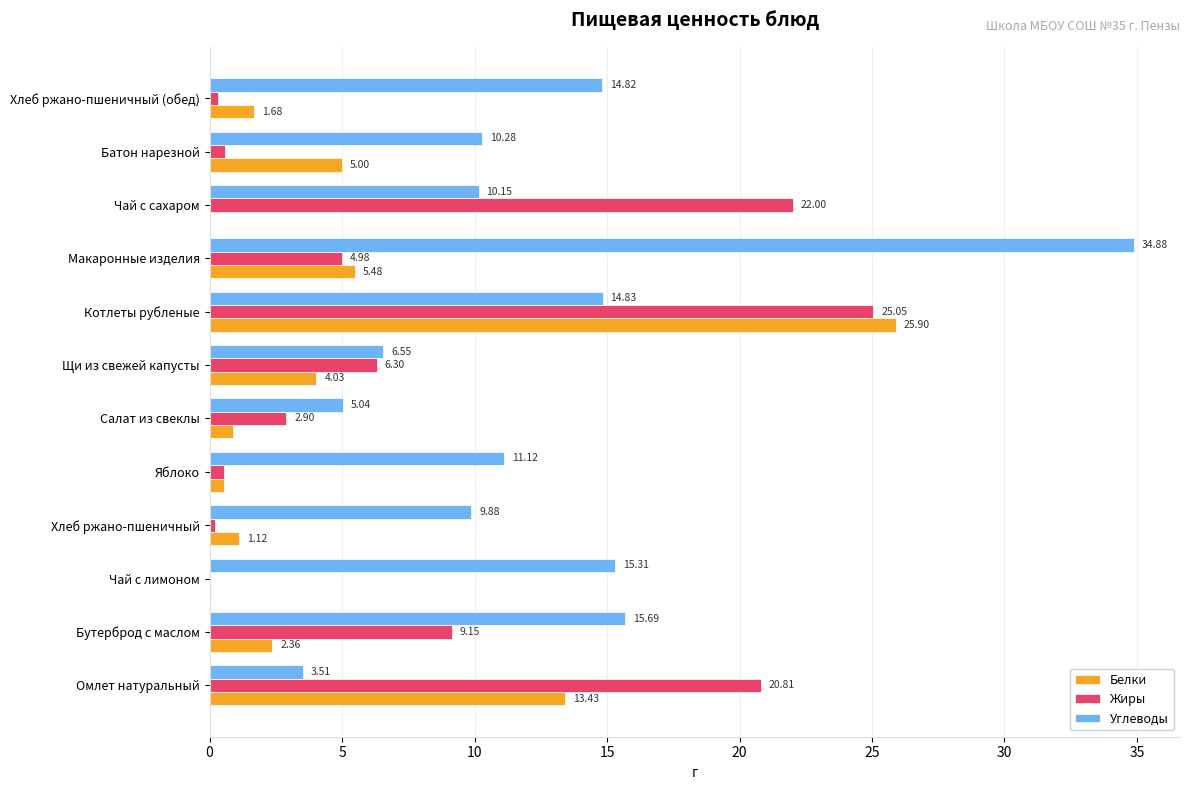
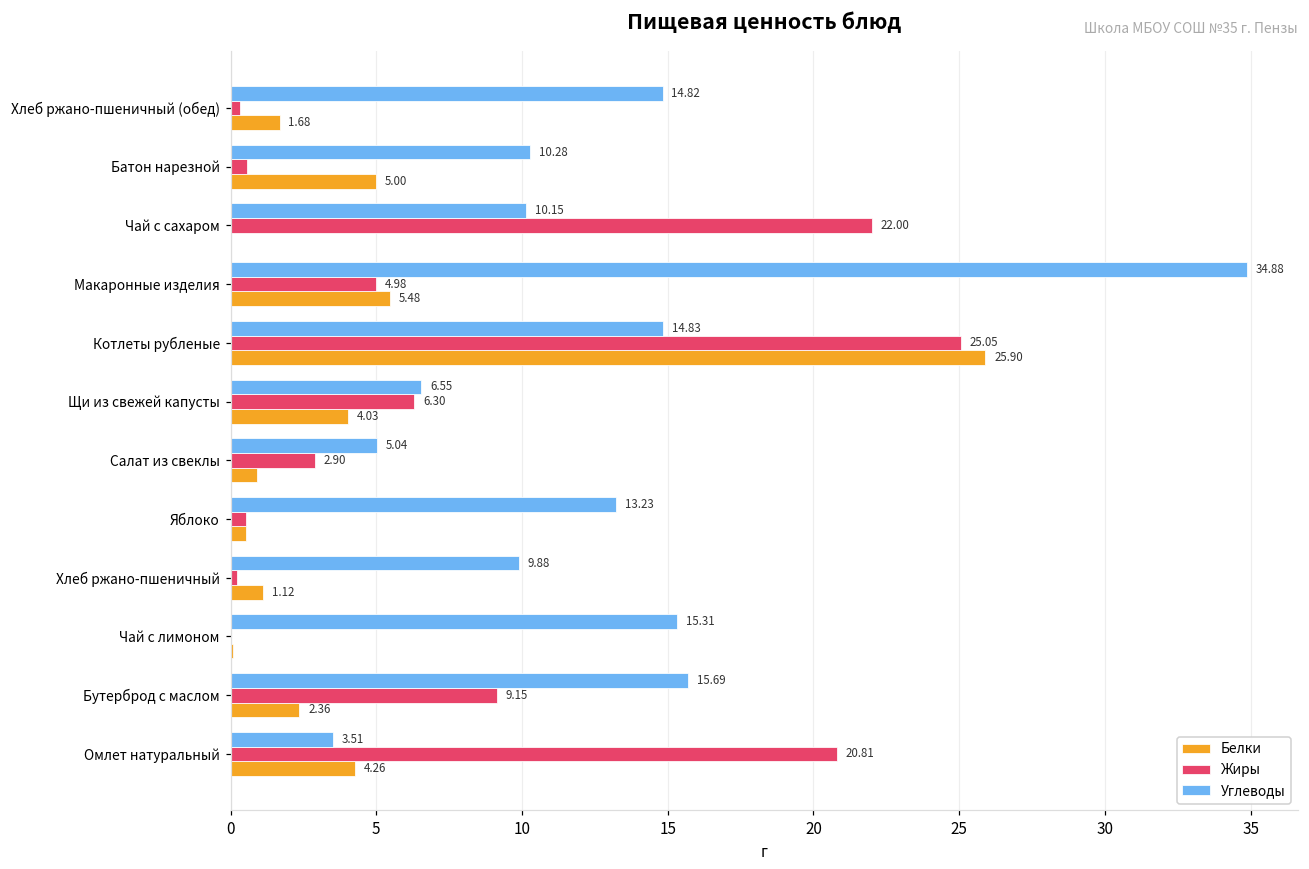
  {
    "Белки": {
      "Хлеб ржано-пшеничный (обед)": 1.68,
      "Батон нарезной": 5.00,
      "Макаронные изделия": 5.48,
      "Котлеты рубленые": 25.90,
      "Щи из свежей капусты": 4.03,
      "Хлеб ржано-пшеничный": 1.12,
      "Бутерброд с маслом": 2.36,
-     "Омлет натуральный": 13.43
+     "Омлет натуральный": 4.26
    },
    "Жиры": {
      "Чай с сахаром": 22.00,
      "Макаронные изделия": 4.98,
      "Котлеты рубленые": 25.05,
      "Щи из свежей капусты": 6.30,
      "Салат из свеклы": 2.90,
      "Бутерброд с маслом": 9.15,
      "Омлет натуральный": 20.81
    },
    "Углеводы": {
      "Хлеб ржано-пшеничный (обед)": 14.82,
      "Батон нарезной": 10.28,
      "Чай с сахаром": 10.15,
      "Макаронные изделия": 34.88,
      "Котлеты рубленые": 14.83,
      "Щи из свежей капусты": 6.55,
      "Салат из свеклы": 5.04,
-     "Яблоко": 11.12,
+     "Яблоко": 13.23,
      "Хлеб ржано-пшеничный": 9.88,
      "Чай с лимоном": 15.31,
      "Бутерброд с маслом": 15.69,
      "Омлет натуральный": 3.51
    }
  }
